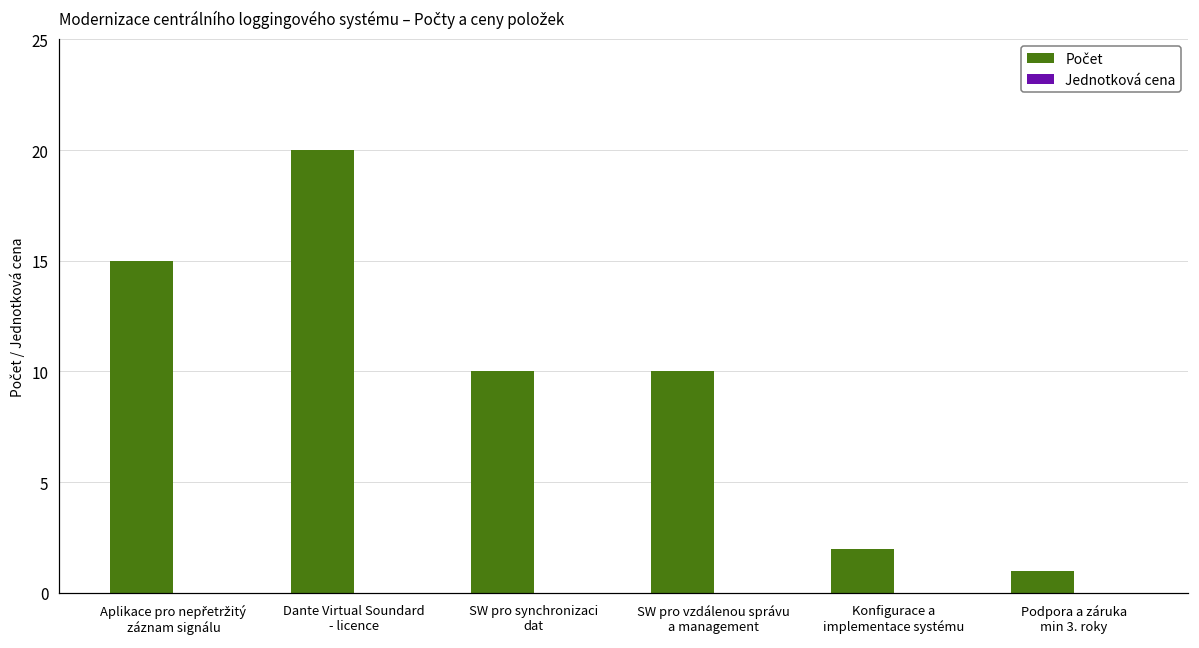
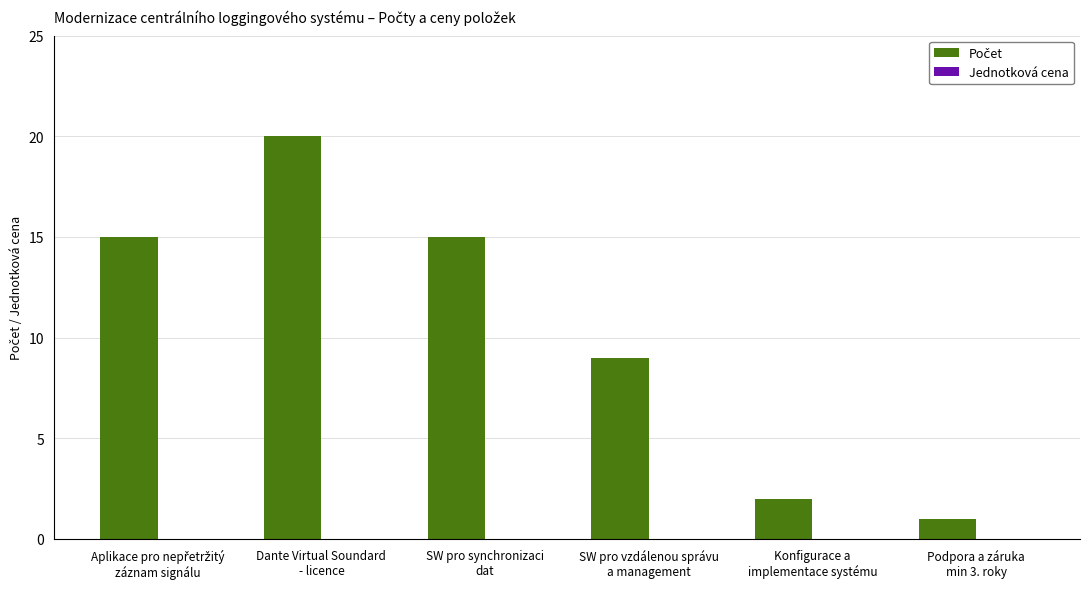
  {
    "Počet": {
      "Aplikace pro nepřetržitý záznam signálu": 15,
      "Dante Virtual Soundard - licence": 20,
-     "SW pro synchronizaci dat": 10,
-     "SW pro vzdálenou správu a management": 10,
+     "SW pro synchronizaci dat": 15,
+     "SW pro vzdálenou správu a management": 9,
      "Konfigurace a implementace systému": 2,
      "Podpora a záruka min 3. roky": 1
    },
    "Jednotková cena": {
      "Aplikace pro nepřetržitý záznam signálu": 0,
      "Dante Virtual Soundard - licence": 0,
      "SW pro synchronizaci dat": 0,
      "SW pro vzdálenou správu a management": 0,
      "Konfigurace a implementace systému": 0,
      "Podpora a záruka min 3. roky": 0
    }
  }
